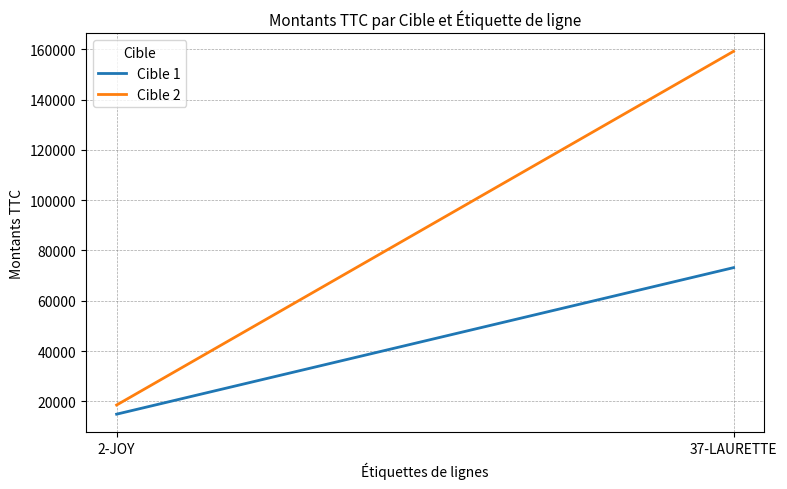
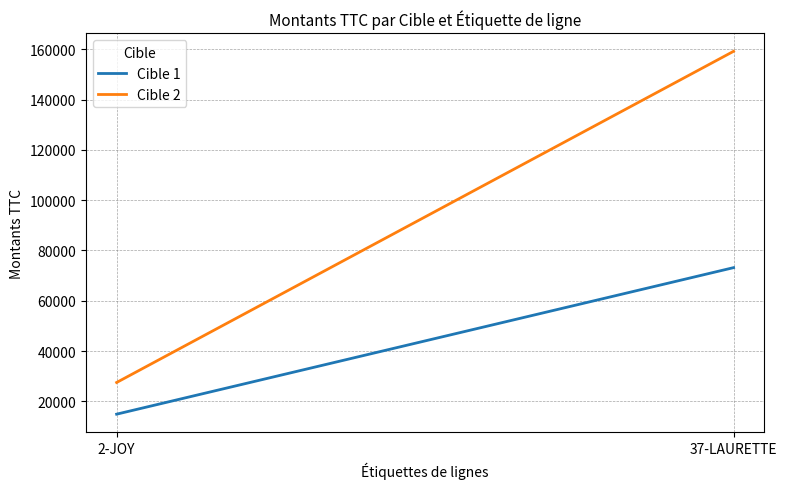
  {
    "Cible 1": {
      "2-JOY": 15000,
      "37-LAURETTE": 73000
    },
    "Cible 2": {
-     "2-JOY": 19000,
+     "2-JOY": 27000,
      "37-LAURETTE": 159000
    }
  }
